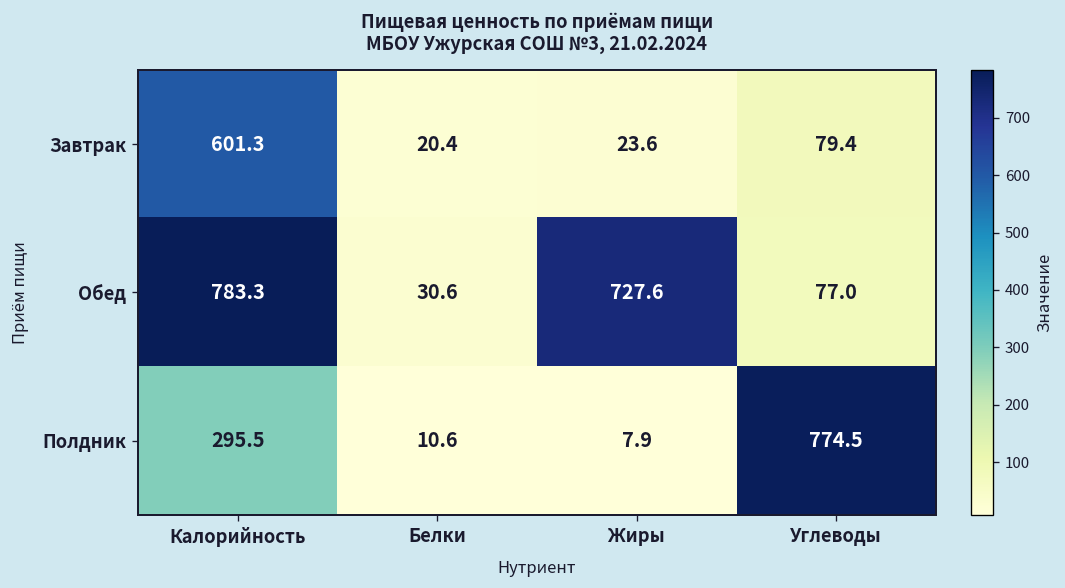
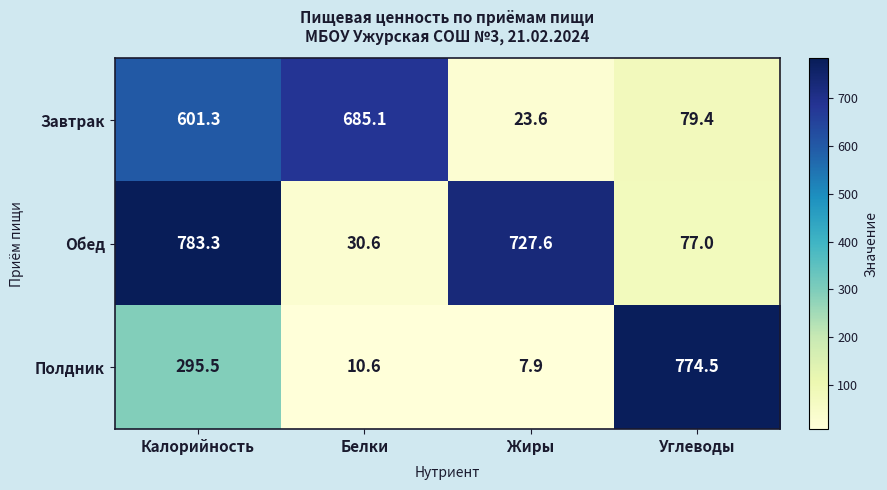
  {
    "Завтрак": {
      "Калорийность": 601.3,
-     "Белки": 20.4,
+     "Белки": 685.1,
      "Жиры": 23.6,
      "Углеводы": 79.4
    },
    "Обед": {
      "Калорийность": 783.3,
      "Белки": 30.6,
      "Жиры": 727.6,
      "Углеводы": 77.0
    },
    "Полдник": {
      "Калорийность": 295.5,
      "Белки": 10.6,
      "Жиры": 7.9,
      "Углеводы": 774.5
    }
  }
